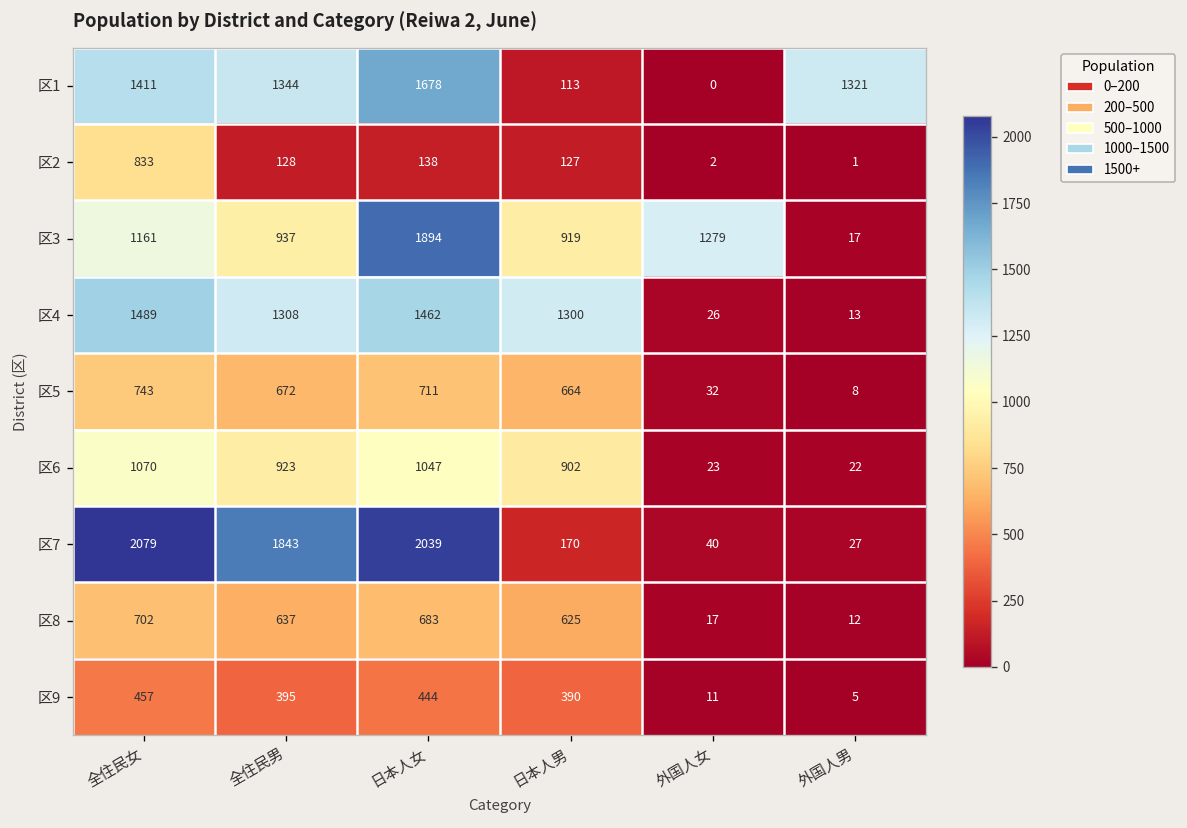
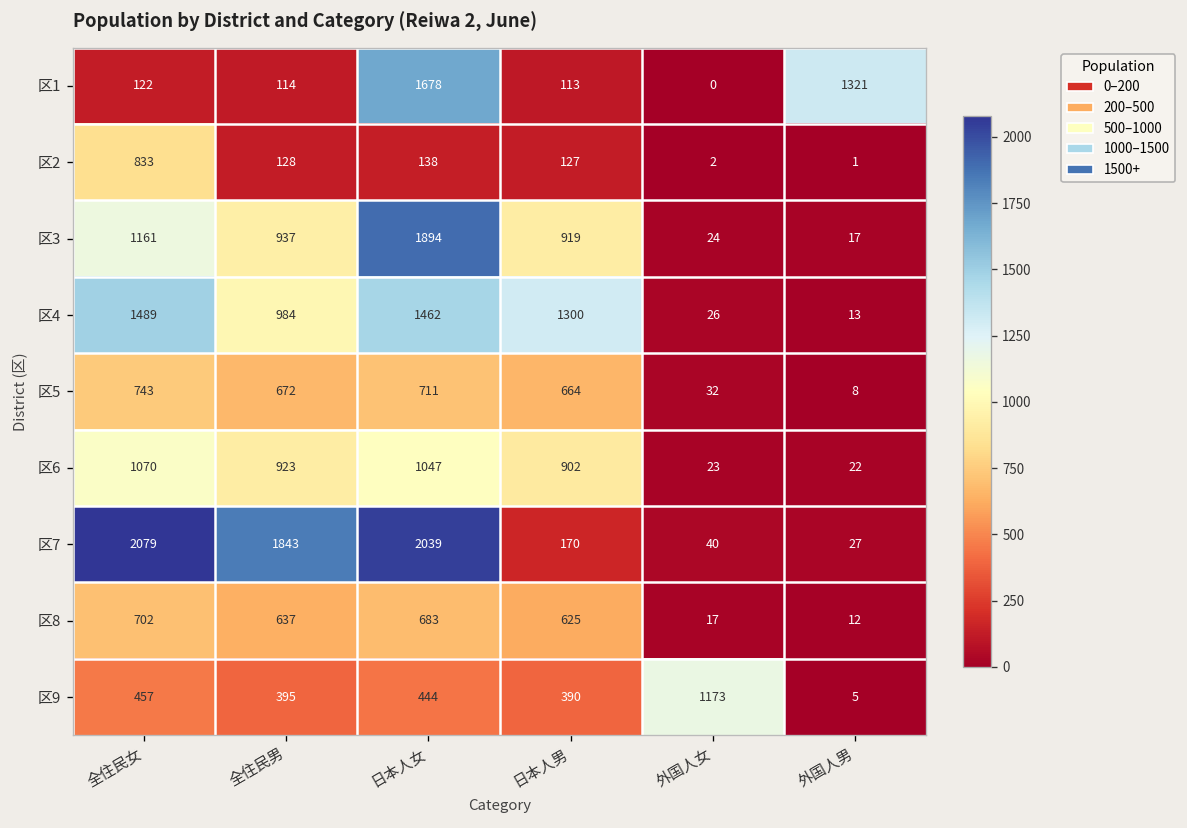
  {
    "区1": {
-     "全住民女": 1411,
-     "全住民男": 1344,
+     "全住民女": 122,
+     "全住民男": 114,
      "日本人女": 1678,
      "日本人男": 113,
      "外国人女": 0,
      "外国人男": 1321
    },
    "区2": {
      "全住民女": 833,
      "全住民男": 128,
      "日本人女": 138,
      "日本人男": 127,
      "外国人女": 2,
      "外国人男": 1
    },
    "区3": {
      "全住民女": 1161,
      "全住民男": 937,
      "日本人女": 1894,
      "日本人男": 919,
-     "外国人女": 1279,
+     "外国人女": 24,
      "外国人男": 17
    },
    "区4": {
      "全住民女": 1489,
-     "全住民男": 1308,
+     "全住民男": 984,
      "日本人女": 1462,
      "日本人男": 1300,
      "外国人女": 26,
      "外国人男": 13
    },
    "区5": {
      "全住民女": 743,
      "全住民男": 672,
      "日本人女": 711,
      "日本人男": 664,
      "外国人女": 32,
      "外国人男": 8
    },
    "区6": {
      "全住民女": 1070,
      "全住民男": 923,
      "日本人女": 1047,
      "日本人男": 902,
      "外国人女": 23,
      "外国人男": 22
    },
    "区7": {
      "全住民女": 2079,
      "全住民男": 1843,
      "日本人女": 2039,
      "日本人男": 170,
      "外国人女": 40,
      "外国人男": 27
    },
    "区8": {
      "全住民女": 702,
      "全住民男": 637,
      "日本人女": 683,
      "日本人男": 625,
      "外国人女": 17,
      "外国人男": 12
    },
    "区9": {
      "全住民女": 457,
      "全住民男": 395,
      "日本人女": 444,
      "日本人男": 390,
-     "外国人女": 11,
+     "外国人女": 1173,
      "外国人男": 5
    }
  }
